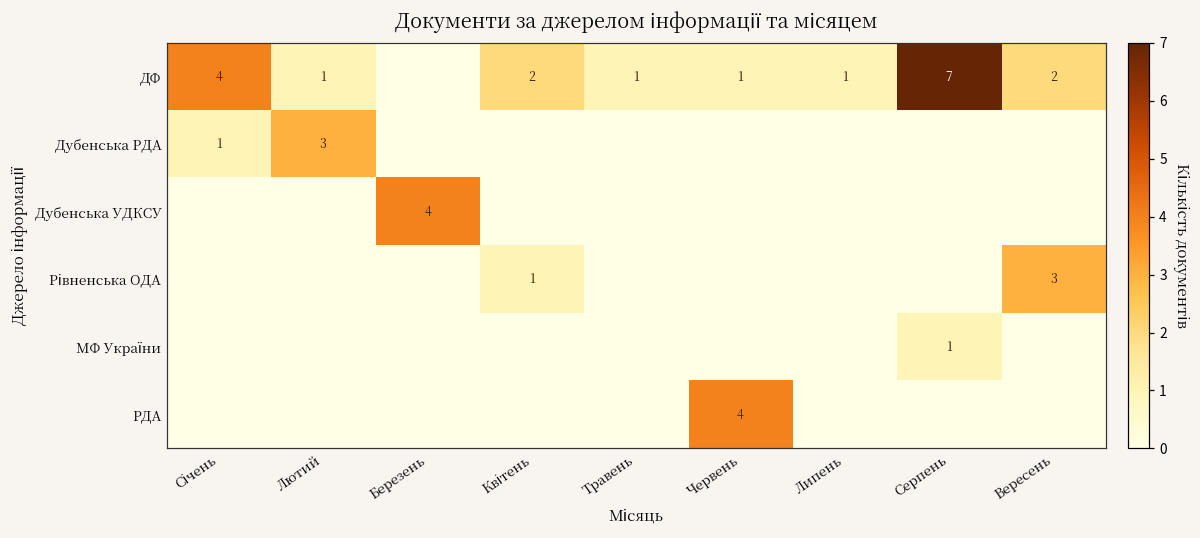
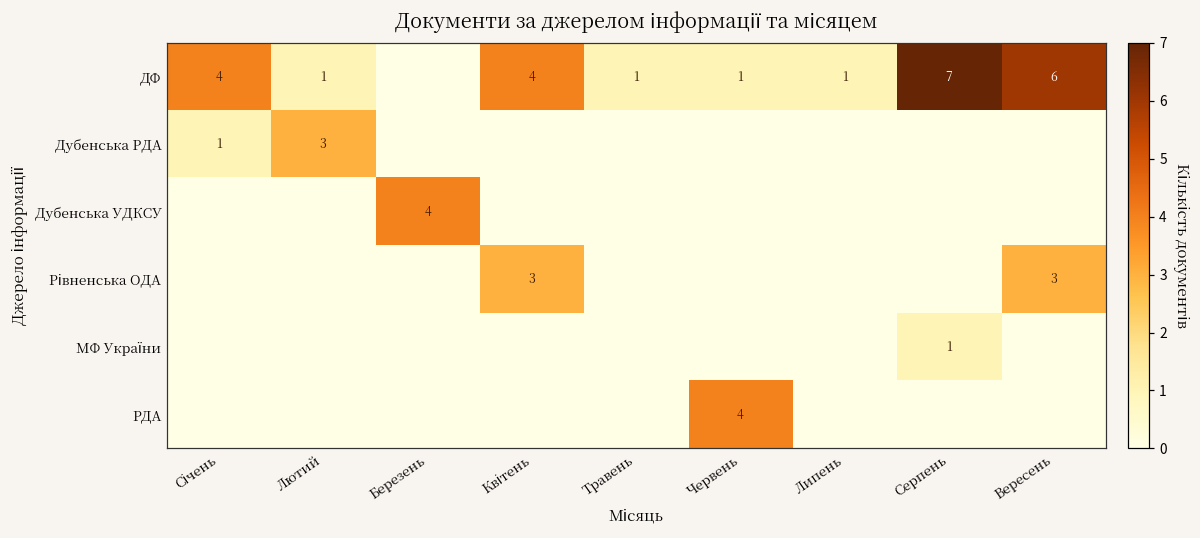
  {
    "ДФ": {
      "Січень": 4,
      "Лютий": 1,
-     "Квітень": 2,
+     "Квітень": 4,
      "Травень": 1,
      "Червень": 1,
      "Липень": 1,
      "Серпень": 7,
-     "Вересень": 2
+     "Вересень": 6
    },
    "Дубенська РДА": {
      "Січень": 1,
      "Лютий": 3
    },
    "Дубенська УДКСУ": {
      "Березень": 4
    },
    "Рівненська ОДА": {
-     "Квітень": 1,
+     "Квітень": 3,
      "Вересень": 3
    },
    "МФ України": {
      "Серпень": 1
    },
    "РДА": {
      "Червень": 4
    }
  }
